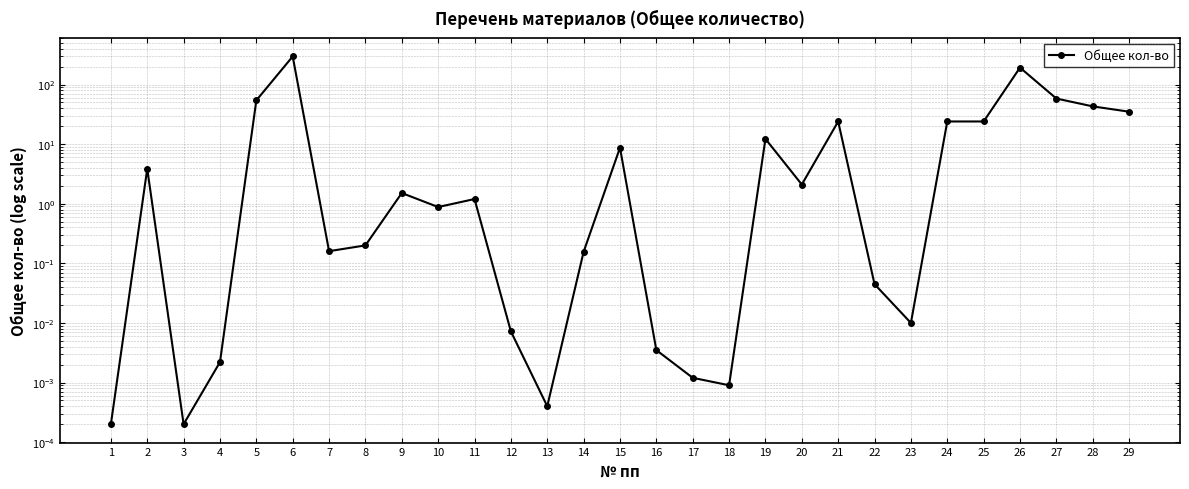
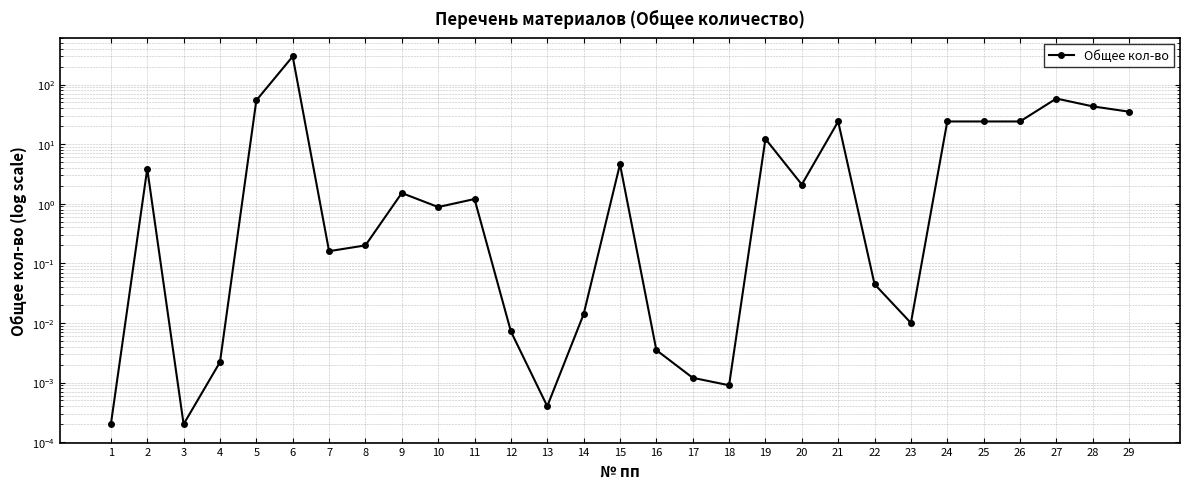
  {
    "1": 0.00020,
    "2": 4,
    "3": 0.00020,
    "4": 0.002,
    "5": 50,
    "6": 300,
    "7": 0.16,
    "8": 0.20,
    "9": 1.5,
    "10": 0.9,
    "11": 1.2,
    "12": 0.007,
    "13": 0.0004,
-   "14": 0.16,
-   "15": 9,
+   "14": 0.014,
+   "15": 5,
    "16": 0.004,
    "17": 0.0012,
    "18": 0.0009,
    "19": 12,
    "20": 2.1,
    "21": 24,
    "22": 0.04,
    "23": 0.010,
    "24": 24,
    "25": 24,
-   "26": 190,
+   "26": 24,
    "27": 60,
    "28": 40,
    "29": 40
  }
